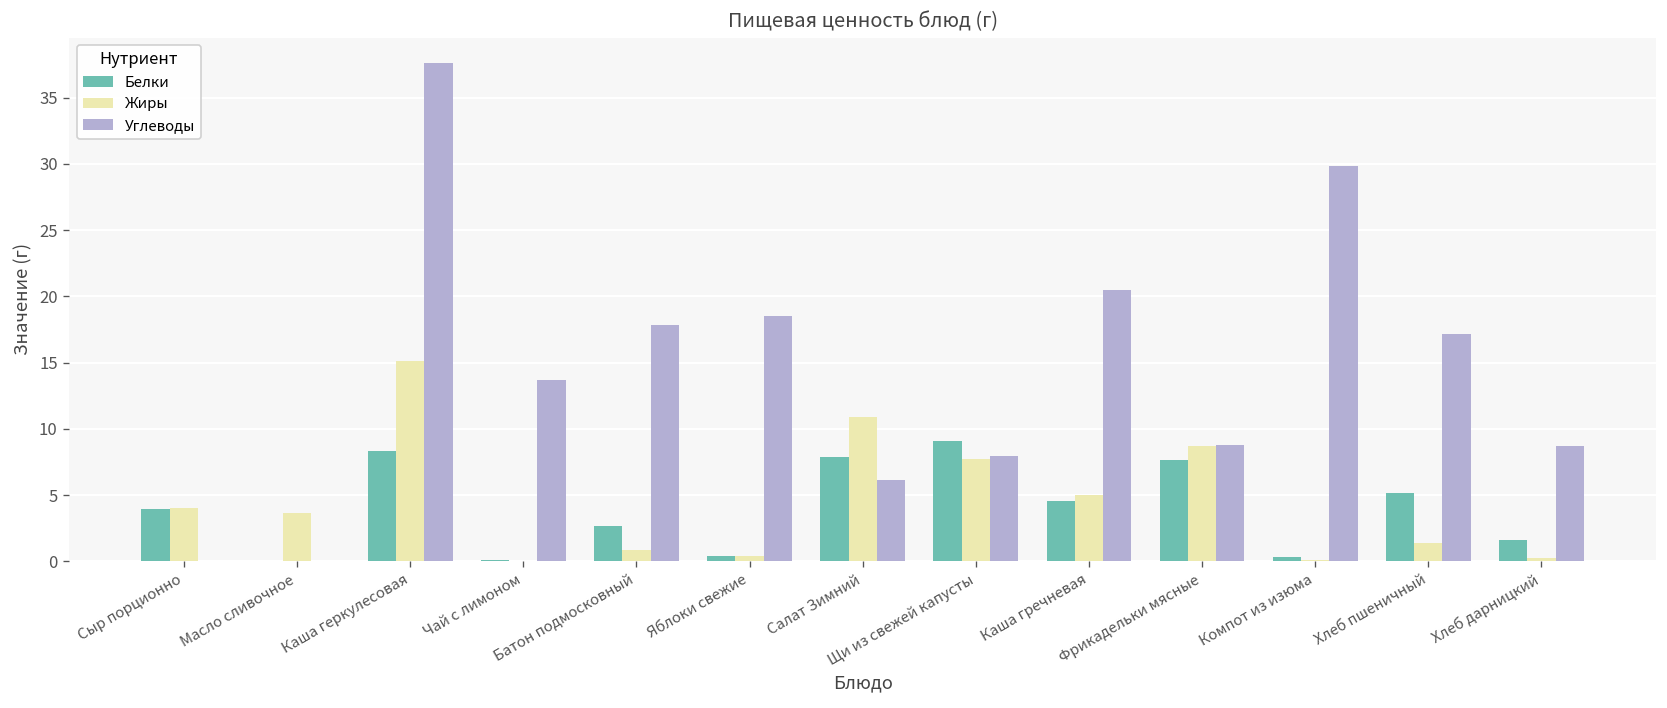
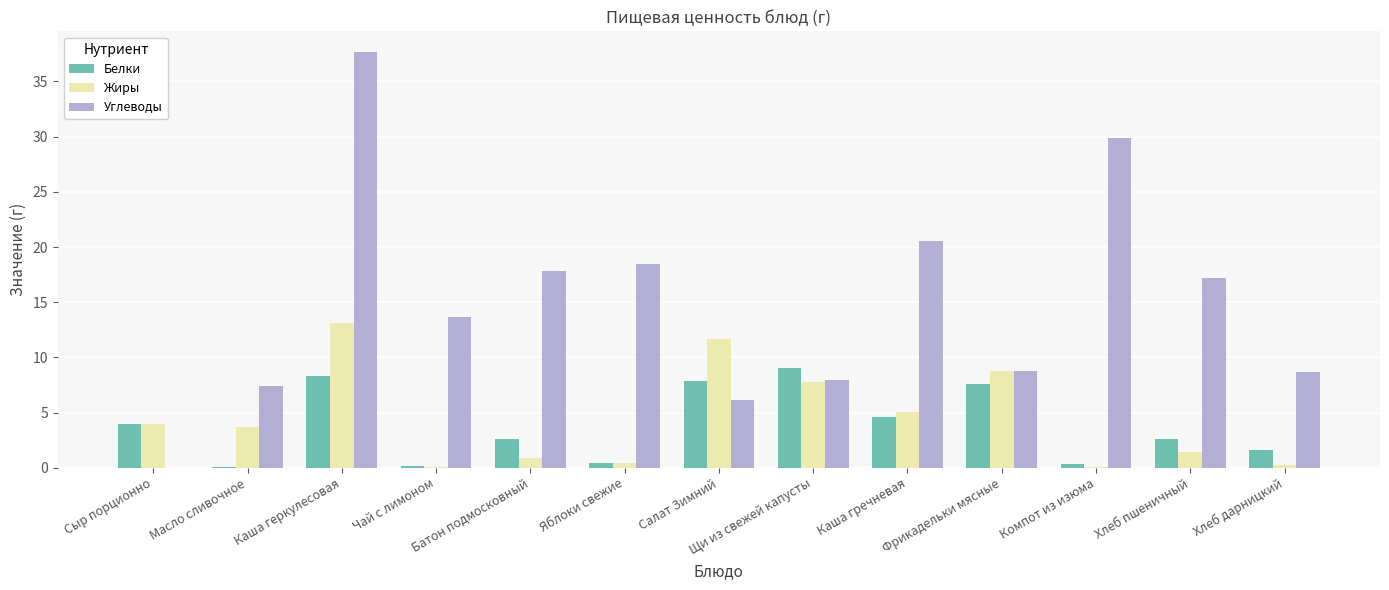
  {
    "Белки": {
      "Сыр порционно": 4.0,
      "Каша геркулесовая": 8.3,
      "Батон подмосковный": 2.6,
      "Яблоки свежие": 0.4,
      "Салат Зимний": 7.9,
      "Щи из свежей капусты": 9.1,
      "Каша гречневая": 4.6,
      "Фрикадельки мясные": 7.6,
      "Компот из изюма": 0.4,
-     "Хлеб пшеничный": 5.1,
+     "Хлеб пшеничный": 2.6,
      "Хлеб дарницкий": 1.6
    },
    "Жиры": {
      "Сыр порционно": 4.0,
      "Масло сливочное": 3.7,
-     "Каша геркулесовая": 15.1,
+     "Каша геркулесовая": 13.1,
      "Батон подмосковный": 0.9,
      "Яблоки свежие": 0.4,
-     "Салат Зимний": 10.9,
+     "Салат Зимний": 11.7,
      "Щи из свежей капусты": 7.7,
      "Каша гречневая": 5.0,
      "Фрикадельки мясные": 8.7,
      "Хлеб пшеничный": 1.4,
      "Хлеб дарницкий": 0.3
    },
    "Углеводы": {
      "Сыр порционно": 0.0,
-     "Масло сливочное": 0.1,
+     "Масло сливочное": 7.4,
      "Каша геркулесовая": 37.7,
      "Чай с лимоном": 13.7,
      "Батон подмосковный": 17.9,
      "Яблоки свежие": 18.5,
      "Салат Зимний": 6.1,
      "Щи из свежей капусты": 8.0,
      "Каша гречневая": 20.5,
      "Фрикадельки мясные": 8.8,
      "Компот из изюма": 29.9,
      "Хлеб пшеничный": 17.2,
      "Хлеб дарницкий": 8.7
    }
  }
